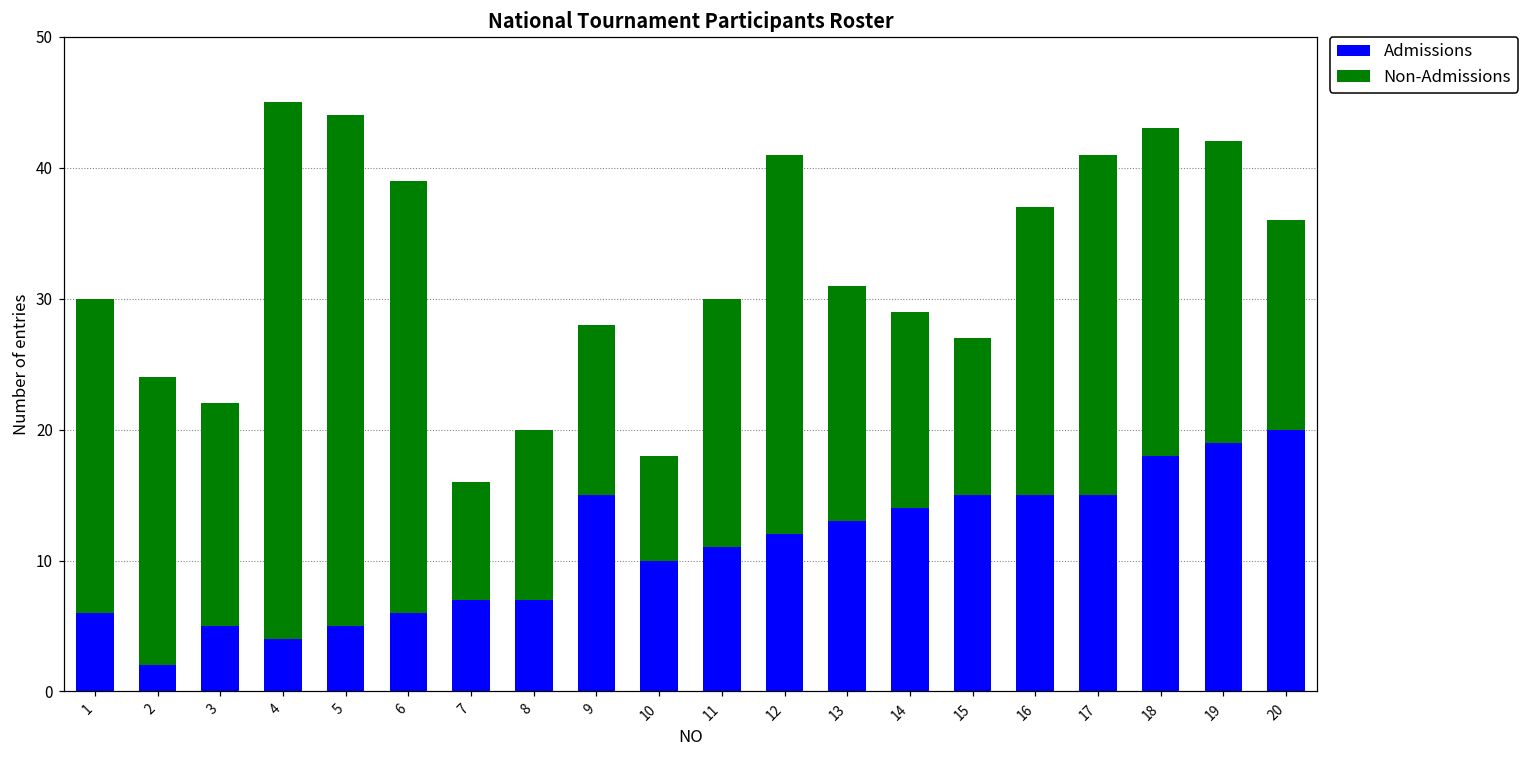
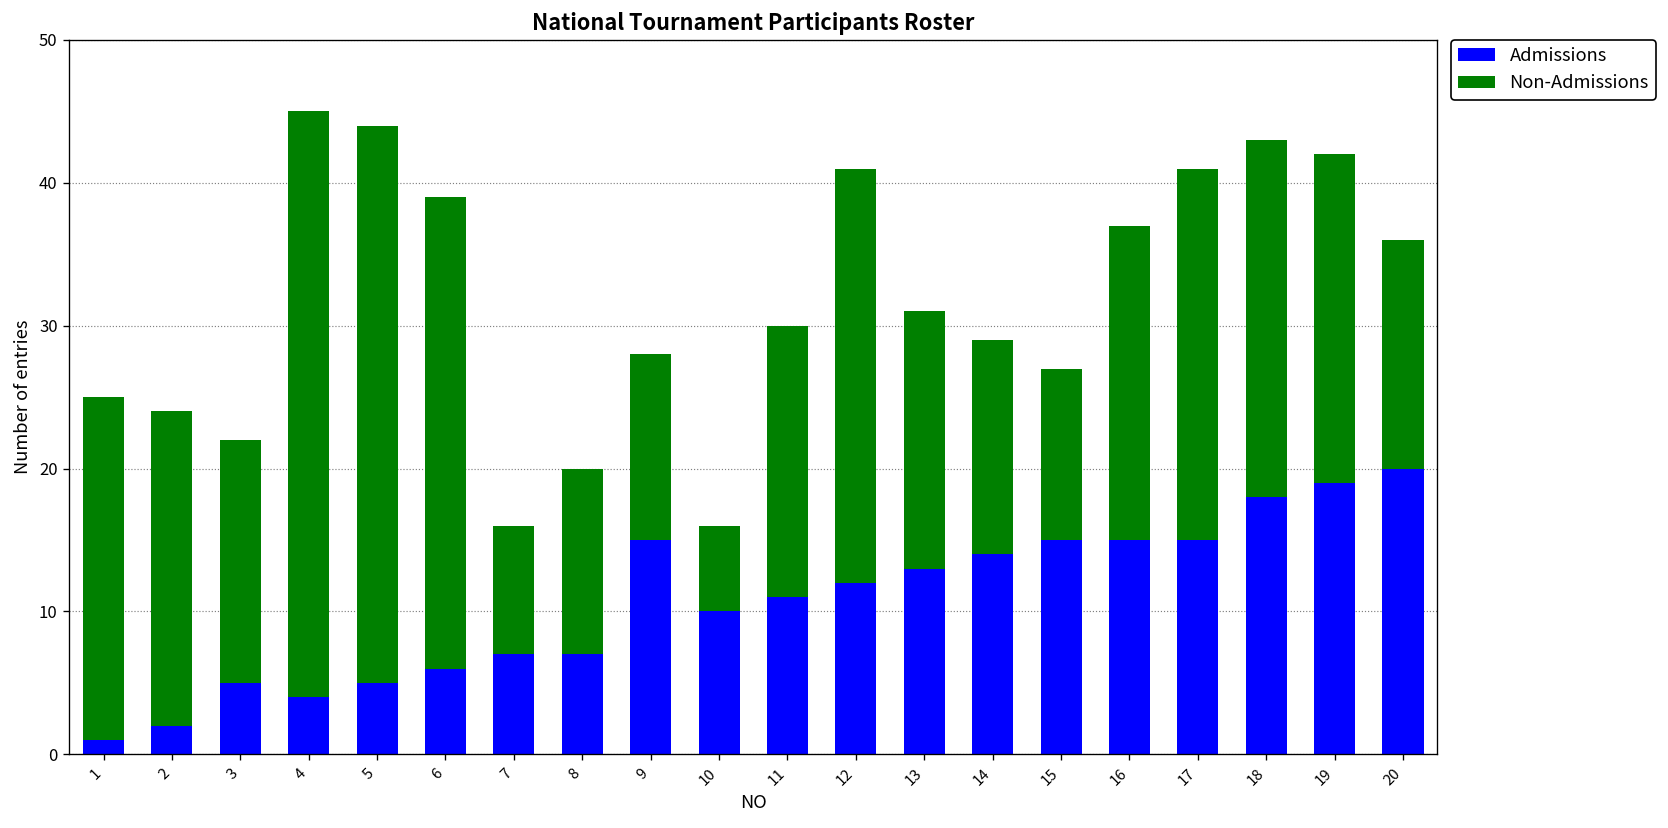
  {
    "Admissions": {
-     "1": 6,
+     "1": 1,
      "2": 2,
      "3": 5,
      "4": 4,
      "5": 5,
      "6": 6,
      "7": 7,
      "8": 7,
      "9": 15,
      "10": 10,
      "11": 11,
      "12": 12,
      "13": 13,
      "14": 14,
      "15": 15,
      "16": 15,
      "17": 15,
      "18": 18,
      "19": 19,
      "20": 20
    },
    "Non-Admissions": {
      "1": 24,
      "2": 22,
      "3": 17,
      "4": 41,
      "5": 39,
      "6": 33,
      "7": 9,
      "8": 13,
      "9": 13,
-     "10": 8,
+     "10": 6,
      "11": 19,
      "12": 29,
      "13": 18,
      "14": 15,
      "15": 12,
      "16": 22,
      "17": 26,
      "18": 25,
      "19": 23,
      "20": 16
    }
  }
